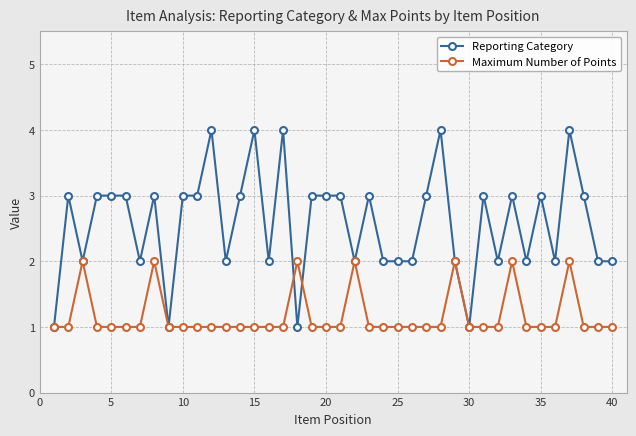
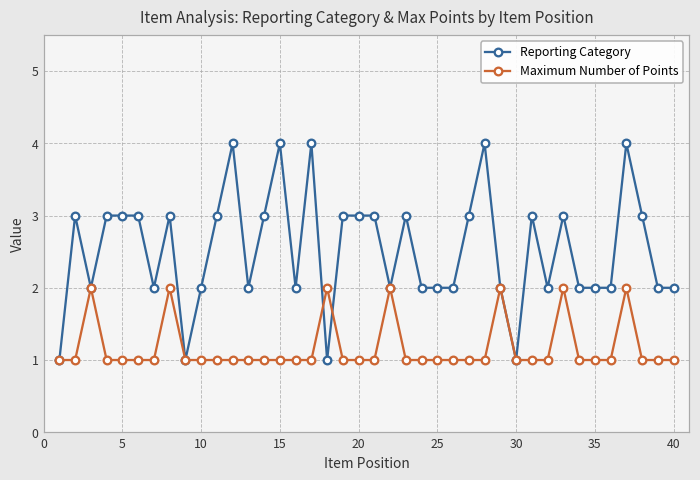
  {
    "Reporting Category": {
      "5": 3,
-     "10": 3,
+     "10": 2,
      "15": 4,
      "20": 3,
      "25": 2,
-     "35": 3,
+     "35": 2,
      "40": 2
    },
    "Maximum Number of Points": {
      "5": 1,
      "10": 1,
      "15": 1,
      "20": 1,
      "25": 1,
      "35": 1,
      "40": 1
    }
  }
